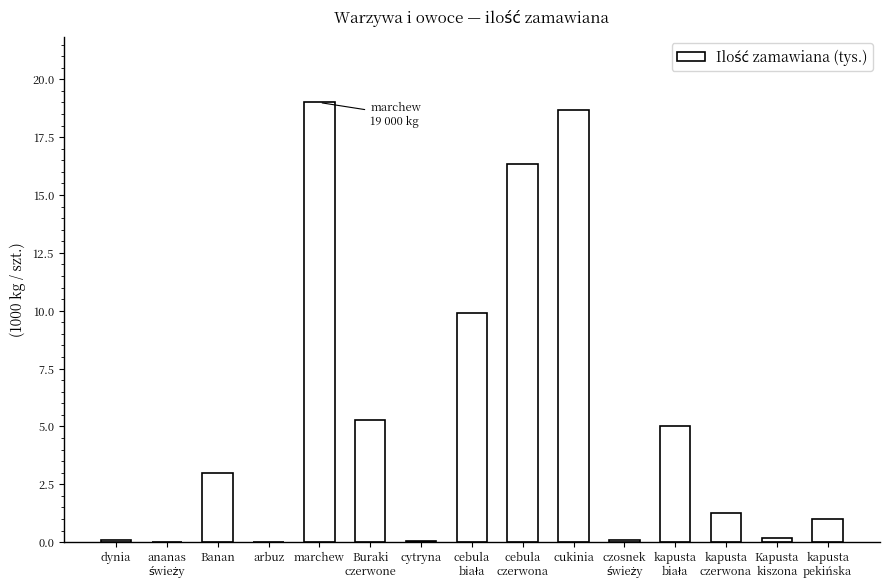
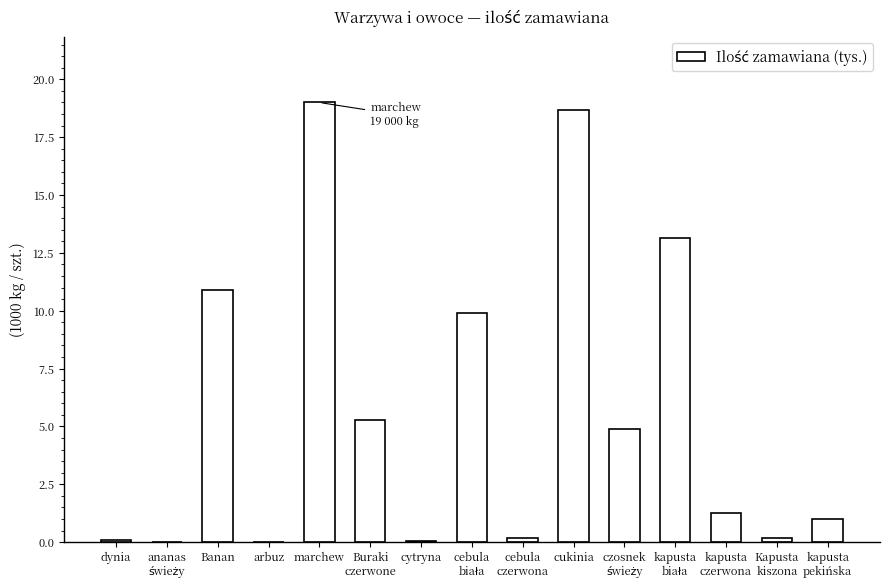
  {
-   "Banan": 3.0,
+   "Banan": 10.9,
    "Buraki czerwone": 5.3,
    "cebula biała": 9.9,
-   "cebula czerwona": 16.3,
+   "cebula czerwona": 0.2,
    "cukinia": 18.7,
-   "czosnek świeży": 0.1,
-   "kapusta biała": 5.0,
+   "czosnek świeży": 4.9,
+   "kapusta biała": 13.1,
    "kapusta czerwona": 1.3,
    "Kapusta kiszona": 0.2,
    "kapusta pekińska": 1.0
  }
